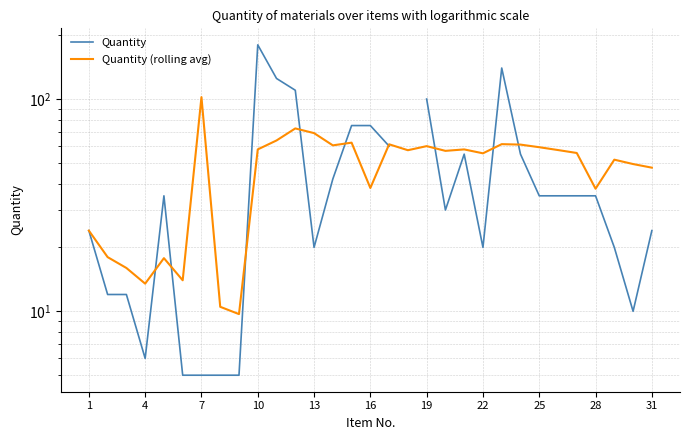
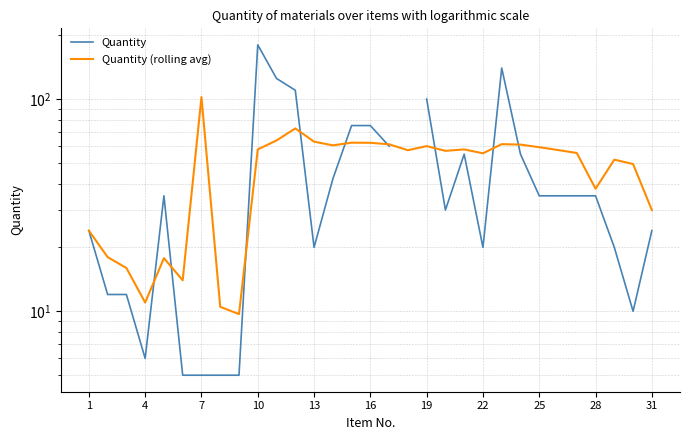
  {
    "Quantity": {
      "31": 24
    },
    "Quantity (rolling avg)": {
-     "4": 14,
+     "4": 11,
      "7": 100,
      "10": 58,
-     "13": 69,
-     "16": 38,
+     "13": 63,
+     "16": 62,
      "19": 60,
      "22": 56,
      "25": 59,
      "28": 38,
-     "31": 48
+     "31": 30
    }
  }
